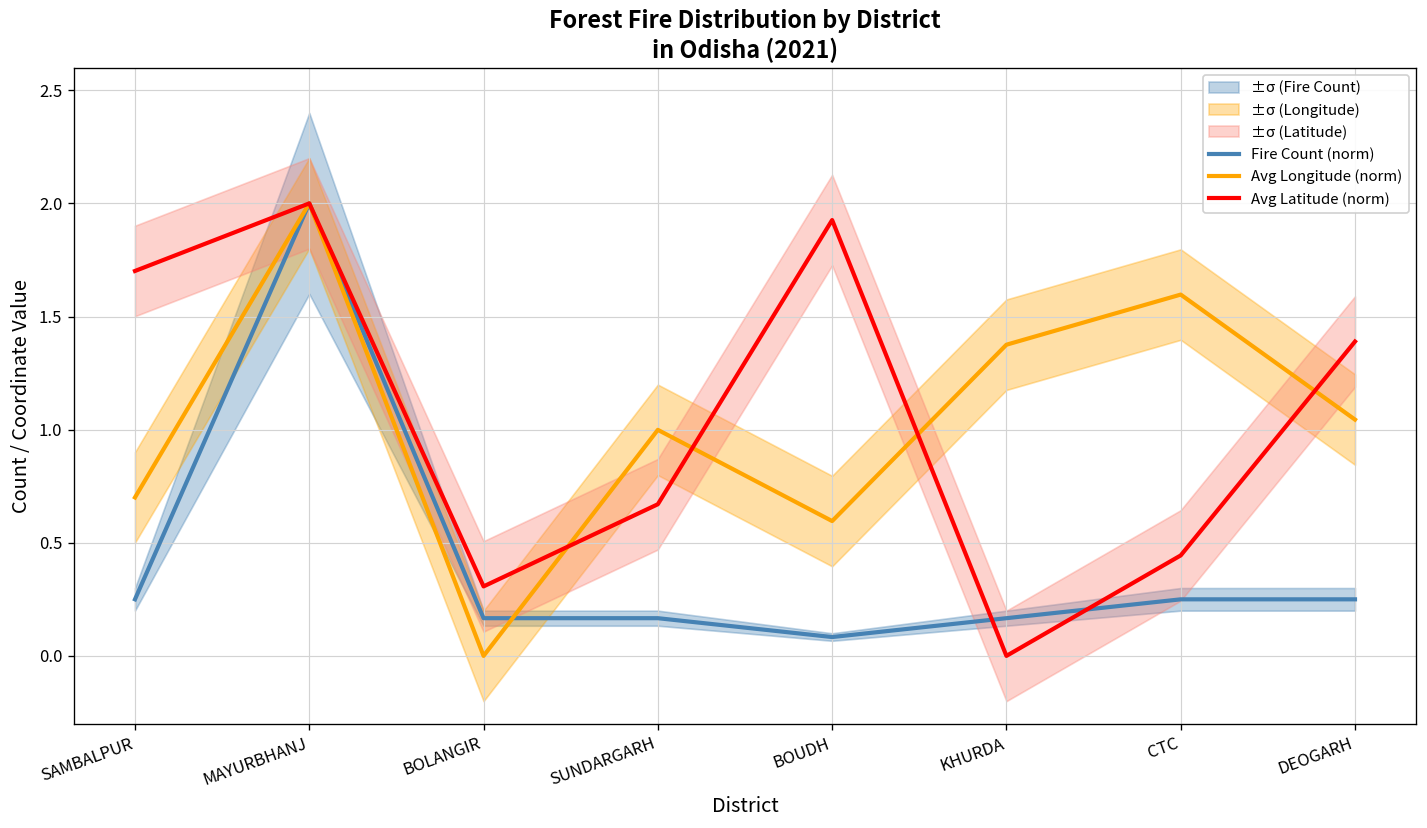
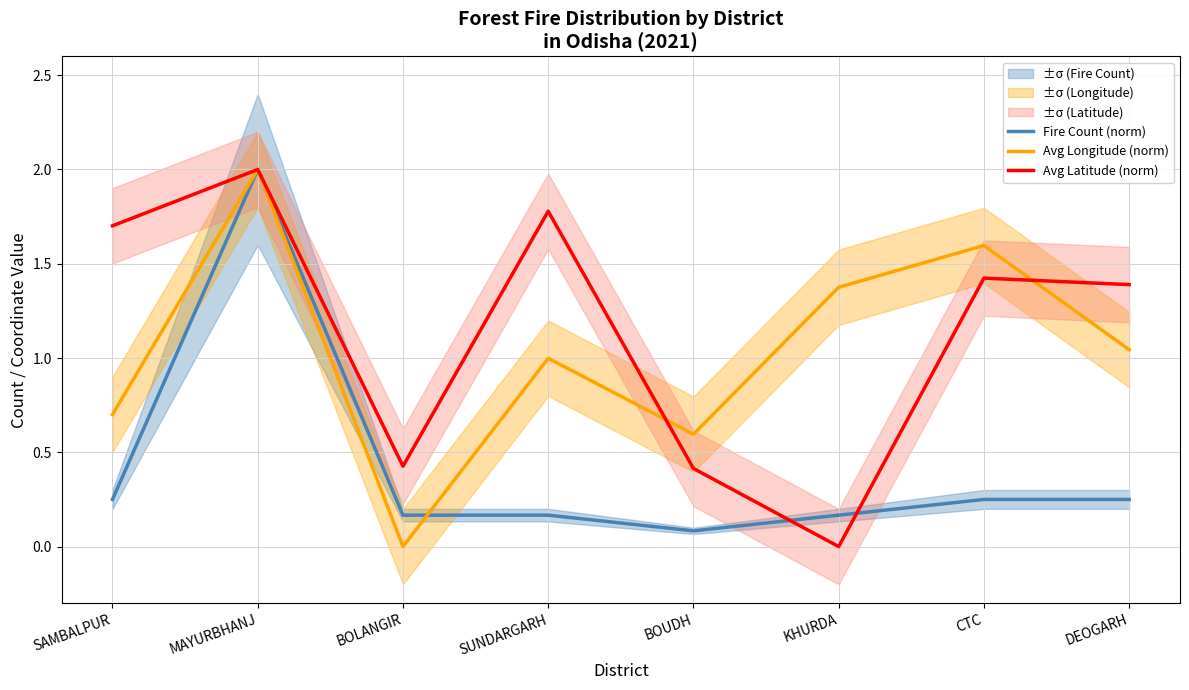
  {
    "Avg Latitude (norm)": {
      "SAMBALPUR": 1.70,
-     "BOLANGIR": 0.31,
-     "SUNDARGARH": 0.67,
-     "BOUDH": 1.93,
+     "BOLANGIR": 0.43,
+     "SUNDARGARH": 1.78,
+     "BOUDH": 0.41,
      "KHURDA": 0.00,
-     "CTC": 0.44,
+     "CTC": 1.42,
      "DEOGARH": 1.39
    }
  }
